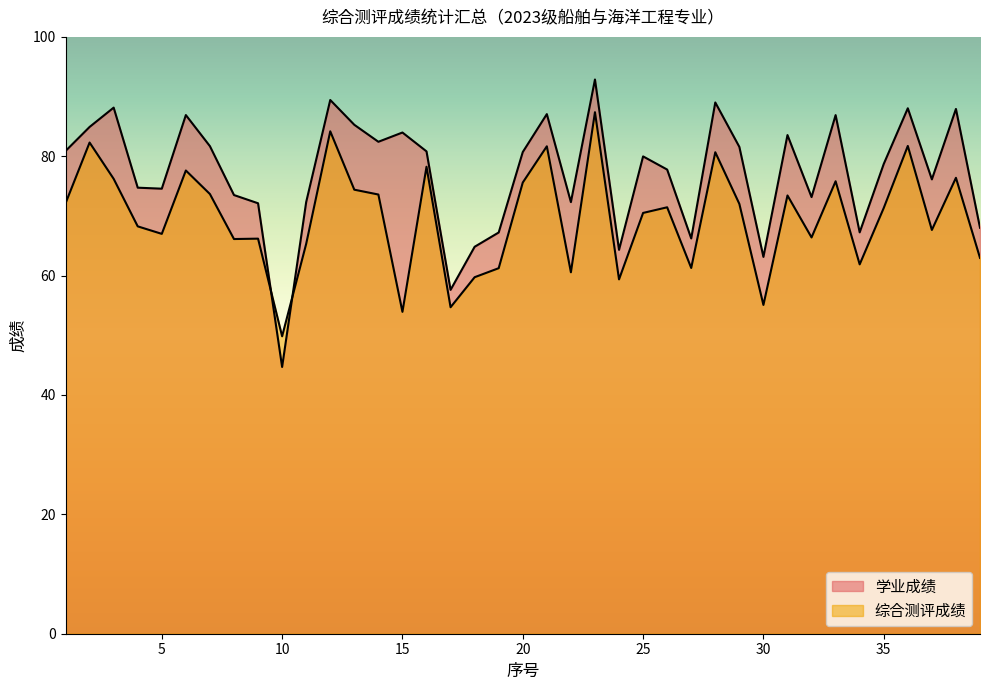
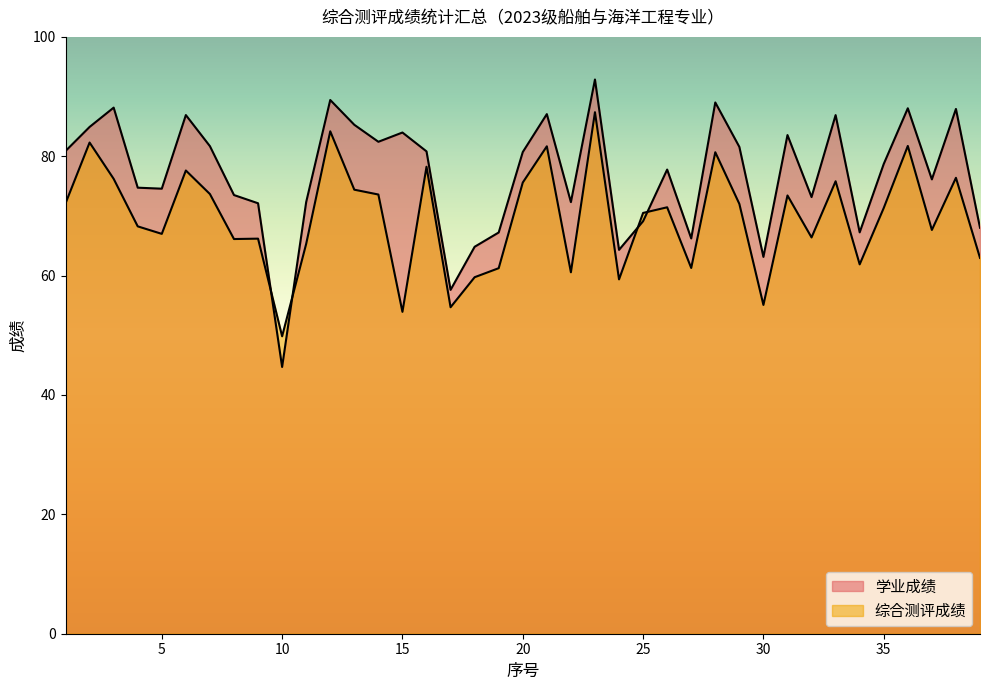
  {
    "学业成绩": {
      "5": 75,
      "10": 45,
      "15": 84,
      "20": 81,
-     "25": 80,
+     "25": 69,
      "30": 63,
      "35": 79
    },
    "综合测评成绩": {
      "5": 67,
      "10": 50,
      "15": 54,
      "20": 76,
      "25": 71,
      "30": 55,
      "35": 71
    }
  }
